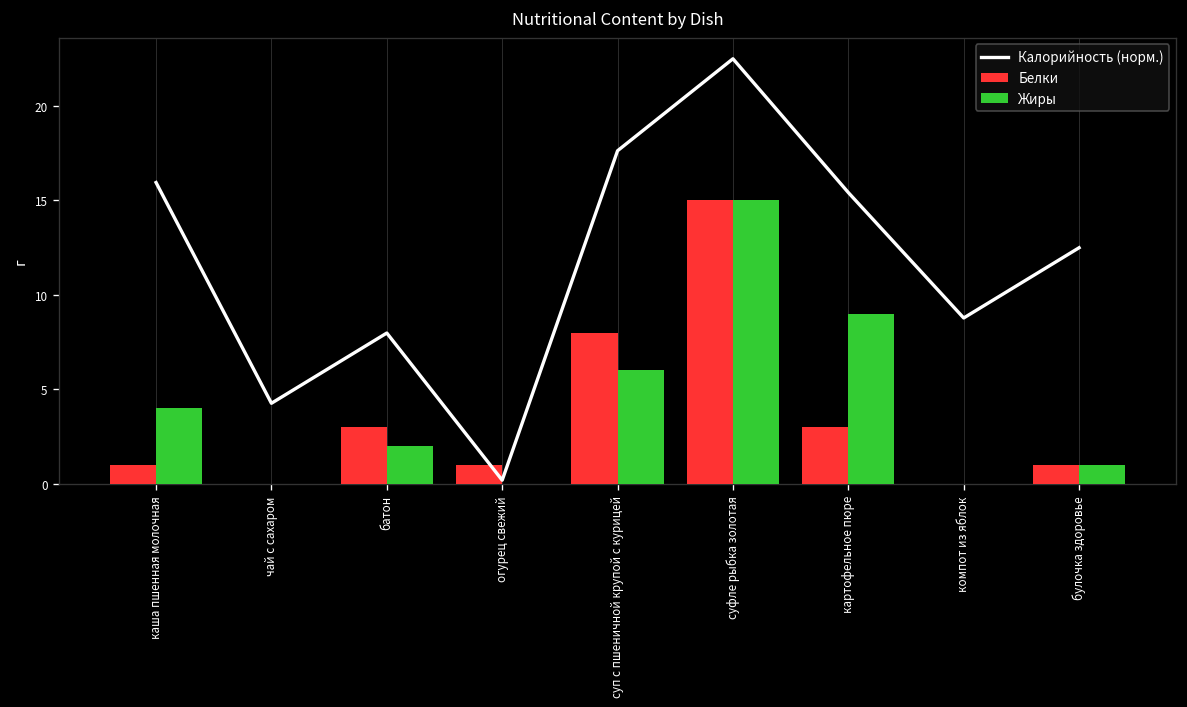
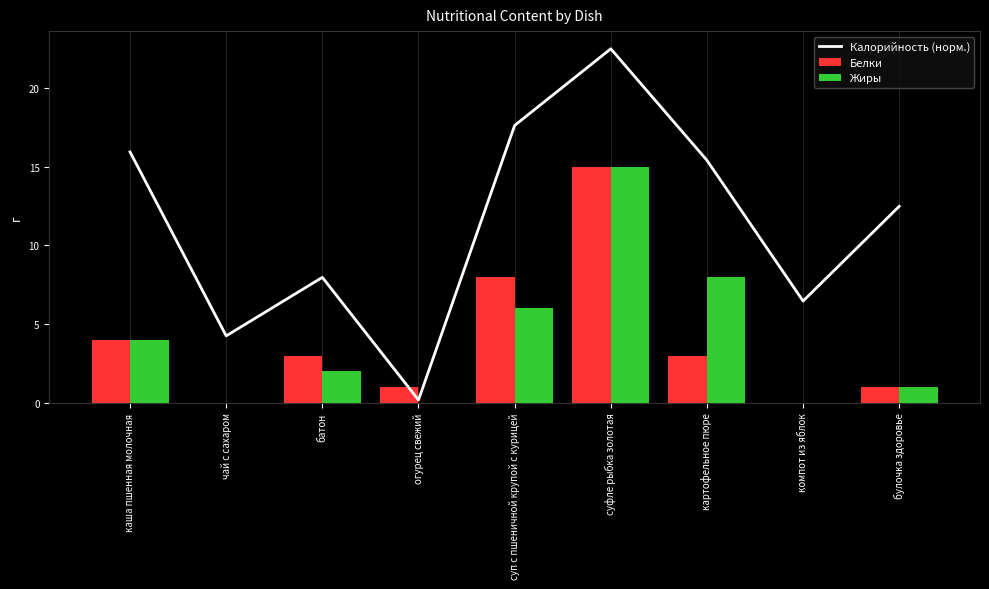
  {
    "Белки": {
-     "каша пшенная молочная": 1,
+     "каша пшенная молочная": 4,
      "чай с сахаром": 0,
      "батон": 3,
      "огурец свежий": 1,
      "суп с пшеничной крупой с курицей": 8,
      "суфле рыбка золотая": 15,
      "картофельное пюре": 3,
      "компот из яблок": 0,
      "булочка здоровье": 1
    },
    "Калорийность (норм.)": {
      "каша пшенная молочная": 15.9,
      "чай с сахаром": 4.3,
      "батон": 8.0,
      "огурец свежий": 0.2,
      "суп с пшеничной крупой с курицей": 17.6,
      "суфле рыбка золотая": 22.5,
      "картофельное пюре": 15.4,
-     "компот из яблок": 8.8,
+     "компот из яблок": 6.5,
      "булочка здоровье": 12.5
    },
    "Жиры": {
      "каша пшенная молочная": 4,
      "чай с сахаром": 0,
      "батон": 2,
      "огурец свежий": 0,
      "суп с пшеничной крупой с курицей": 6,
      "суфле рыбка золотая": 15,
-     "картофельное пюре": 9,
+     "картофельное пюре": 8,
      "компот из яблок": 0,
      "булочка здоровье": 1
    }
  }
